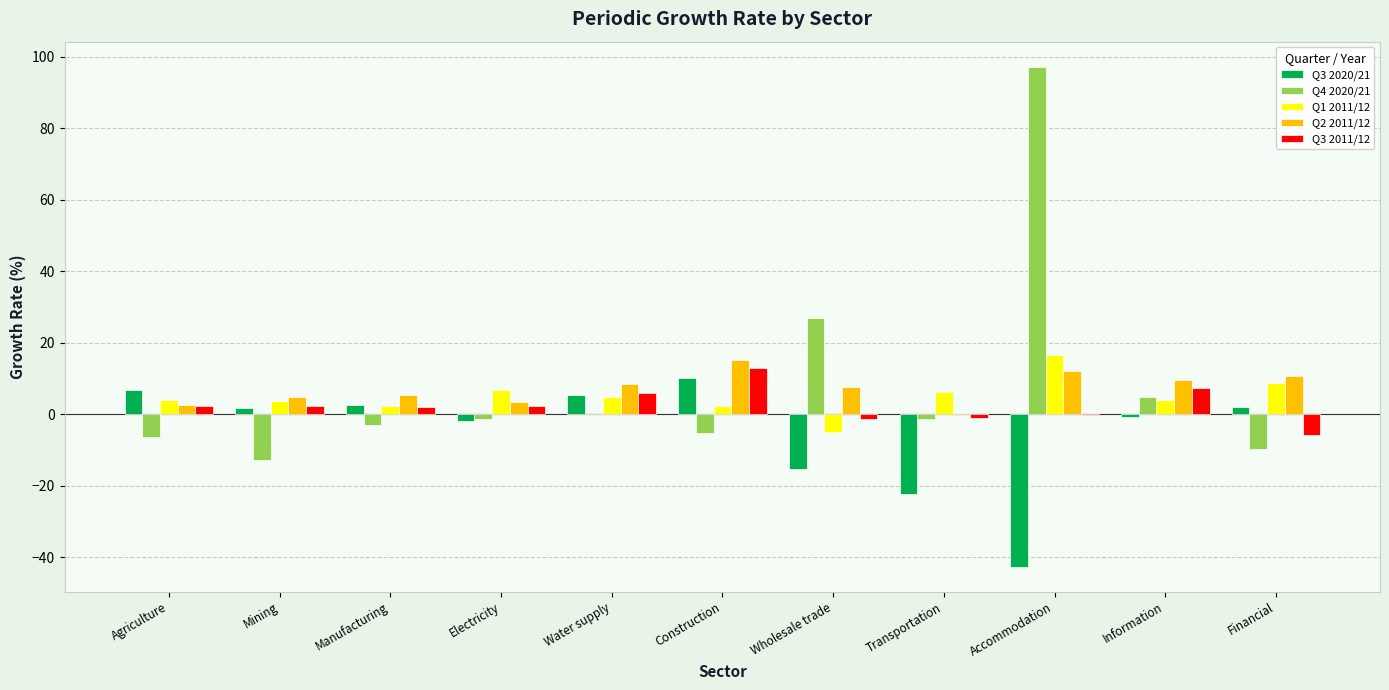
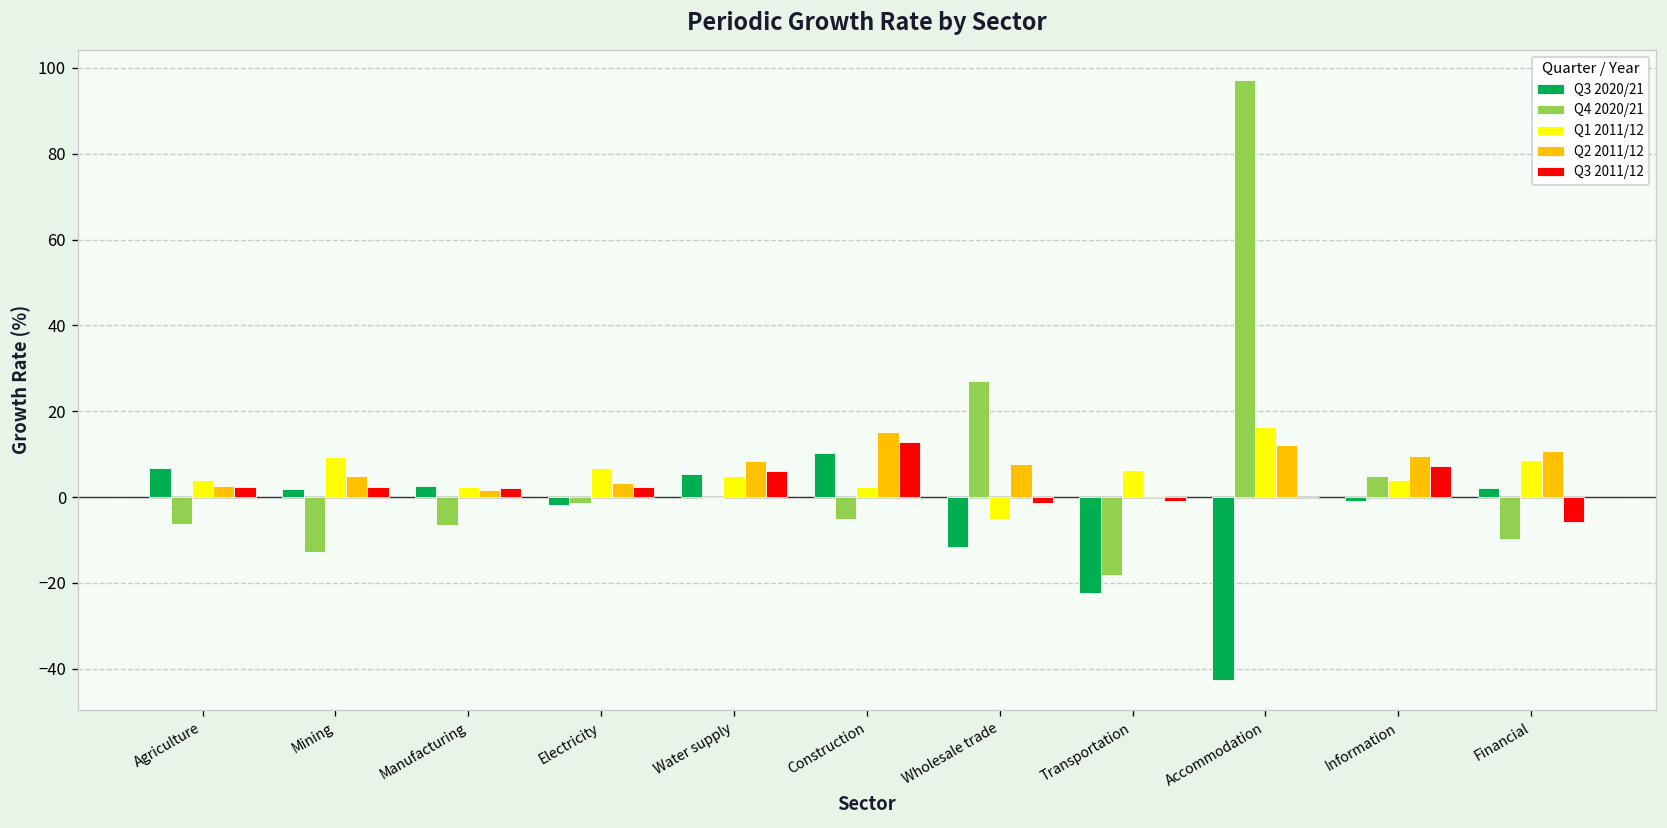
  {
    "Q3 2020/21": {
      "Agriculture": 7,
      "Mining": 2,
      "Manufacturing": 3,
      "Electricity": -2,
      "Water supply": 5,
      "Construction": 10,
-     "Wholesale trade": -15,
+     "Wholesale trade": -12,
      "Transportation": -22,
      "Accommodation": -43,
      "Information": -1,
      "Financial": 2
    },
    "Q4 2020/21": {
      "Agriculture": -6,
      "Mining": -13,
-     "Manufacturing": -3,
+     "Manufacturing": -7,
      "Electricity": -1,
      "Construction": -5,
      "Wholesale trade": 27,
-     "Transportation": -1,
+     "Transportation": -18,
      "Accommodation": 97,
      "Information": 5,
      "Financial": -10
    },
    "Q1 2011/12": {
      "Agriculture": 4,
-     "Mining": 4,
+     "Mining": 9,
      "Manufacturing": 2,
      "Electricity": 7,
      "Water supply": 5,
      "Construction": 2,
      "Wholesale trade": -5,
      "Transportation": 6,
      "Accommodation": 16,
      "Information": 4,
      "Financial": 9
    },
    "Q2 2011/12": {
      "Agriculture": 2,
      "Mining": 5,
-     "Manufacturing": 5,
+     "Manufacturing": 2,
      "Electricity": 3,
      "Water supply": 9,
      "Construction": 15,
      "Wholesale trade": 8,
      "Accommodation": 12,
      "Information": 10,
      "Financial": 11
    },
    "Q3 2011/12": {
      "Agriculture": 2,
      "Mining": 2,
      "Manufacturing": 2,
      "Electricity": 2,
      "Water supply": 6,
      "Construction": 13,
      "Wholesale trade": -1,
      "Transportation": -1,
      "Information": 7,
      "Financial": -6
    }
  }
